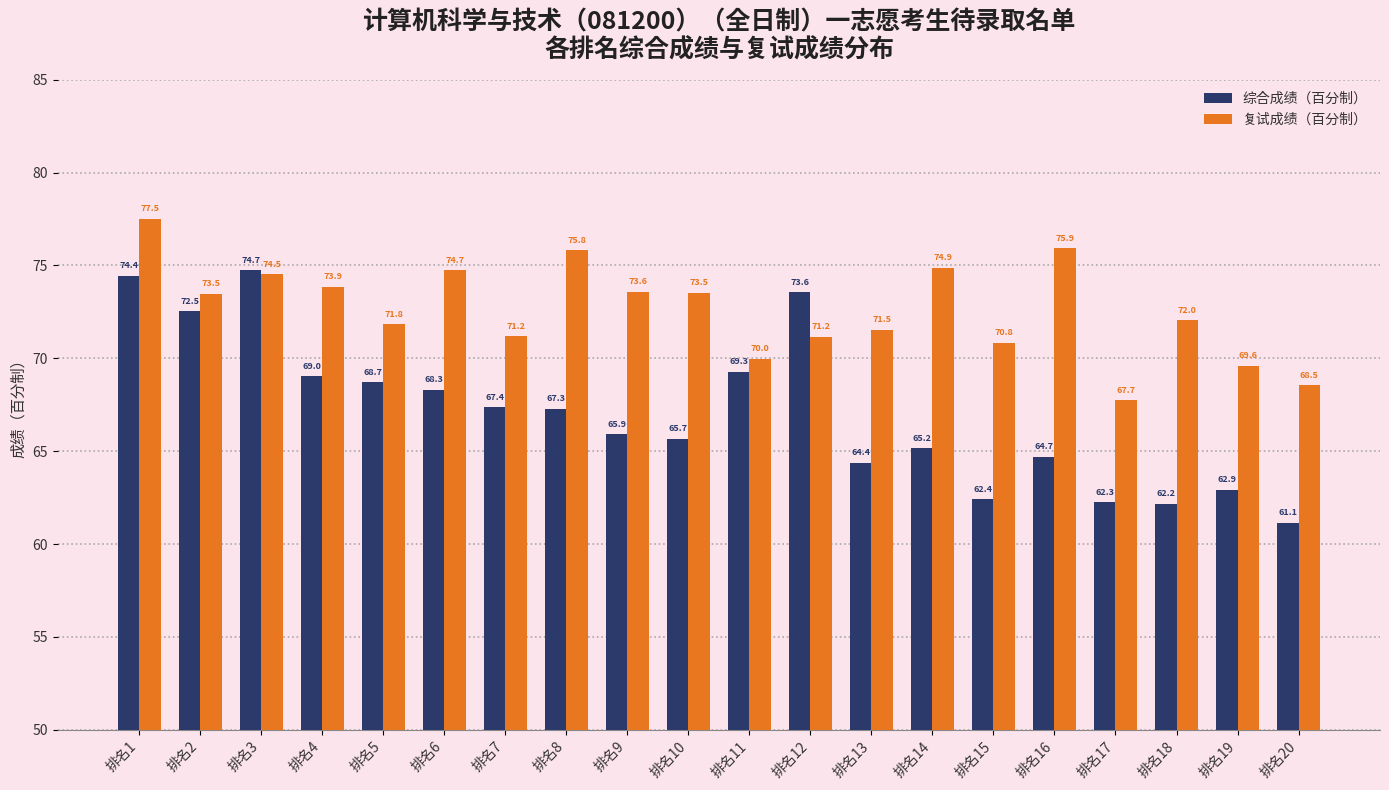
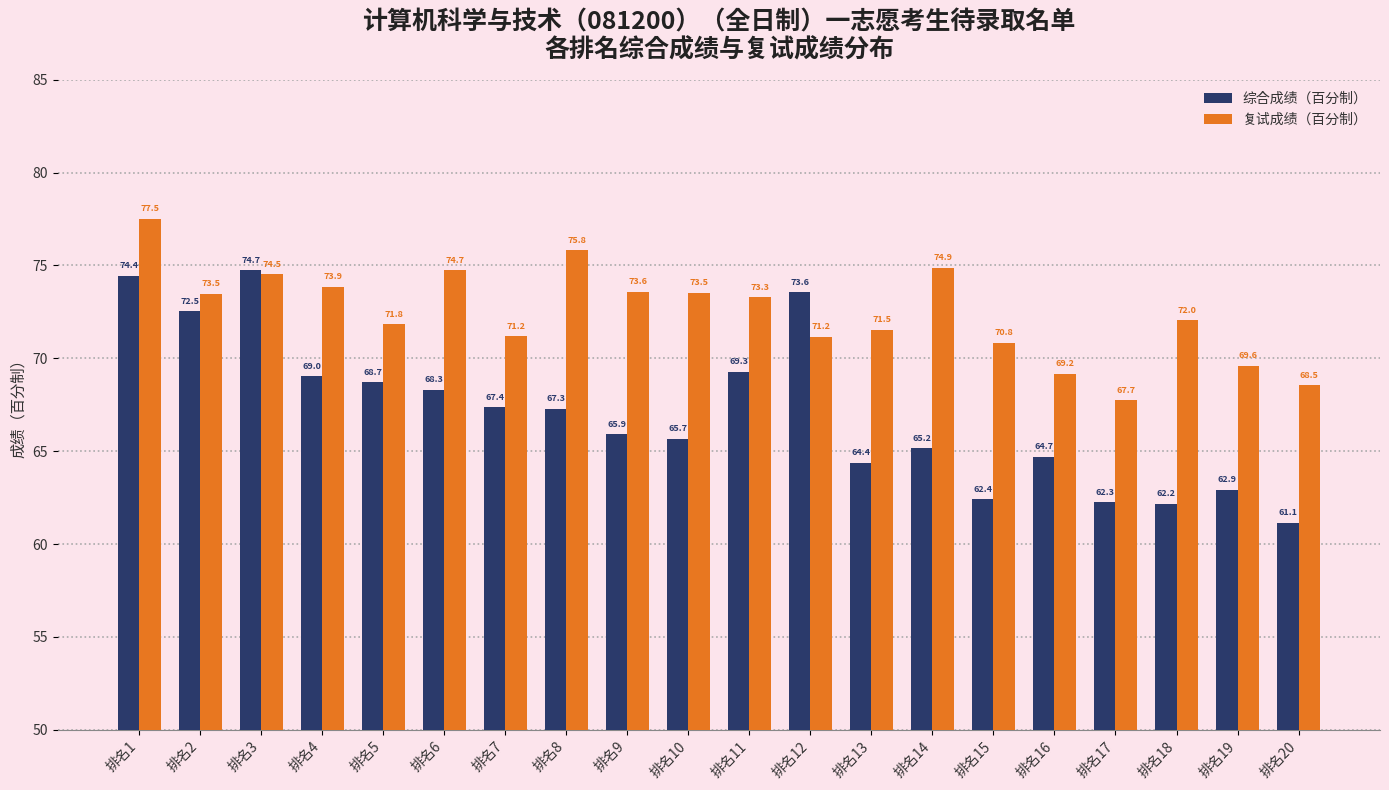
  {
    "综合成绩（百分制）": {
      "排名1": 74.4,
      "排名2": 72.5,
      "排名3": 74.7,
      "排名4": 69.0,
      "排名5": 68.7,
      "排名6": 68.3,
      "排名7": 67.4,
      "排名8": 67.3,
      "排名9": 65.9,
      "排名10": 65.7,
      "排名11": 69.3,
      "排名12": 73.6,
      "排名13": 64.4,
      "排名14": 65.2,
      "排名15": 62.4,
      "排名16": 64.7,
      "排名17": 62.3,
      "排名18": 62.2,
      "排名19": 62.9,
      "排名20": 61.1
    },
    "复试成绩（百分制）": {
      "排名1": 77.5,
      "排名2": 73.5,
      "排名3": 74.5,
      "排名4": 73.9,
      "排名5": 71.8,
      "排名6": 74.7,
      "排名7": 71.2,
      "排名8": 75.8,
      "排名9": 73.6,
      "排名10": 73.5,
-     "排名11": 70.0,
+     "排名11": 73.3,
      "排名12": 71.2,
      "排名13": 71.5,
      "排名14": 74.9,
      "排名15": 70.8,
-     "排名16": 75.9,
+     "排名16": 69.2,
      "排名17": 67.7,
      "排名18": 72.0,
      "排名19": 69.6,
      "排名20": 68.5
    }
  }
